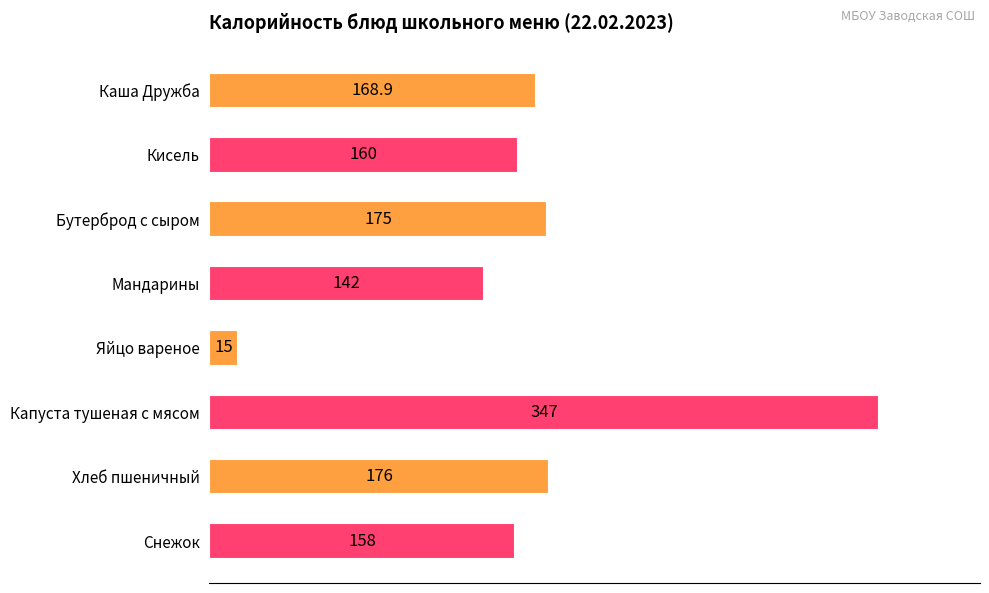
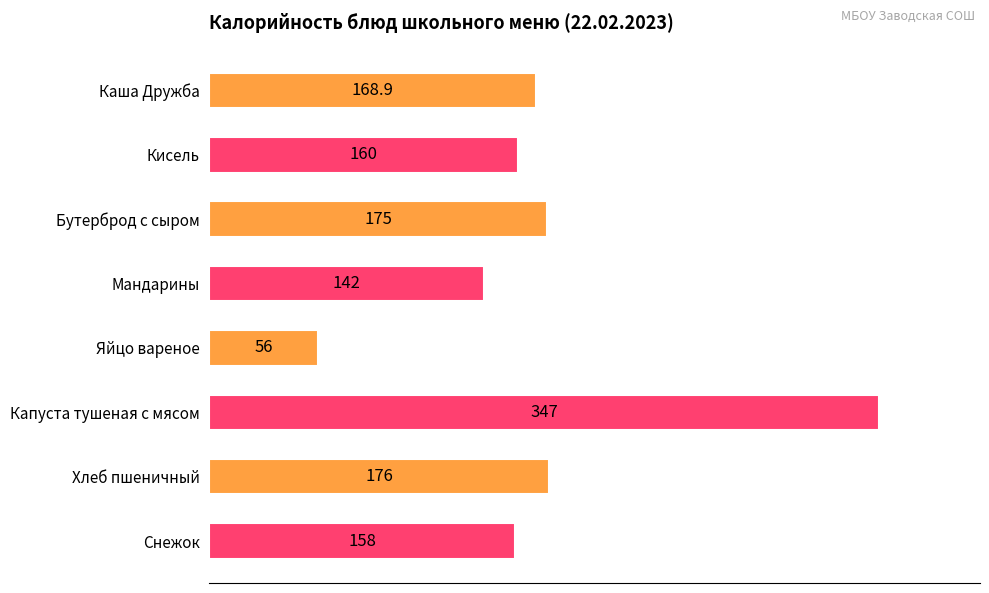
  {
    "Каша Дружба": 168.9,
    "Кисель": 160,
    "Бутерброд с сыром": 175,
    "Мандарины": 142,
-   "Яйцо вареное": 15,
+   "Яйцо вареное": 56,
    "Капуста тушеная с мясом": 347,
    "Хлеб пшеничный": 176,
    "Снежок": 158
  }
